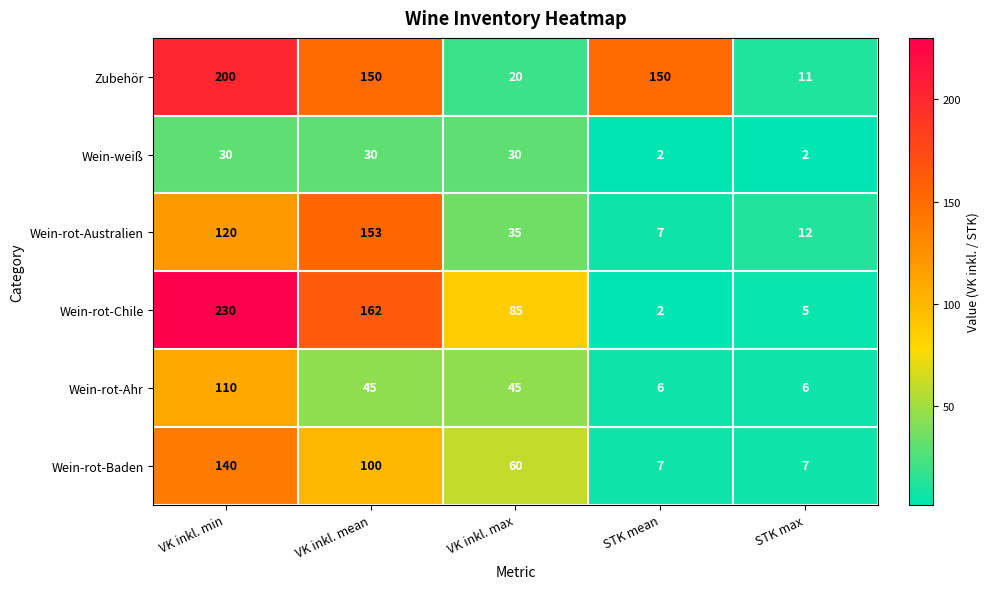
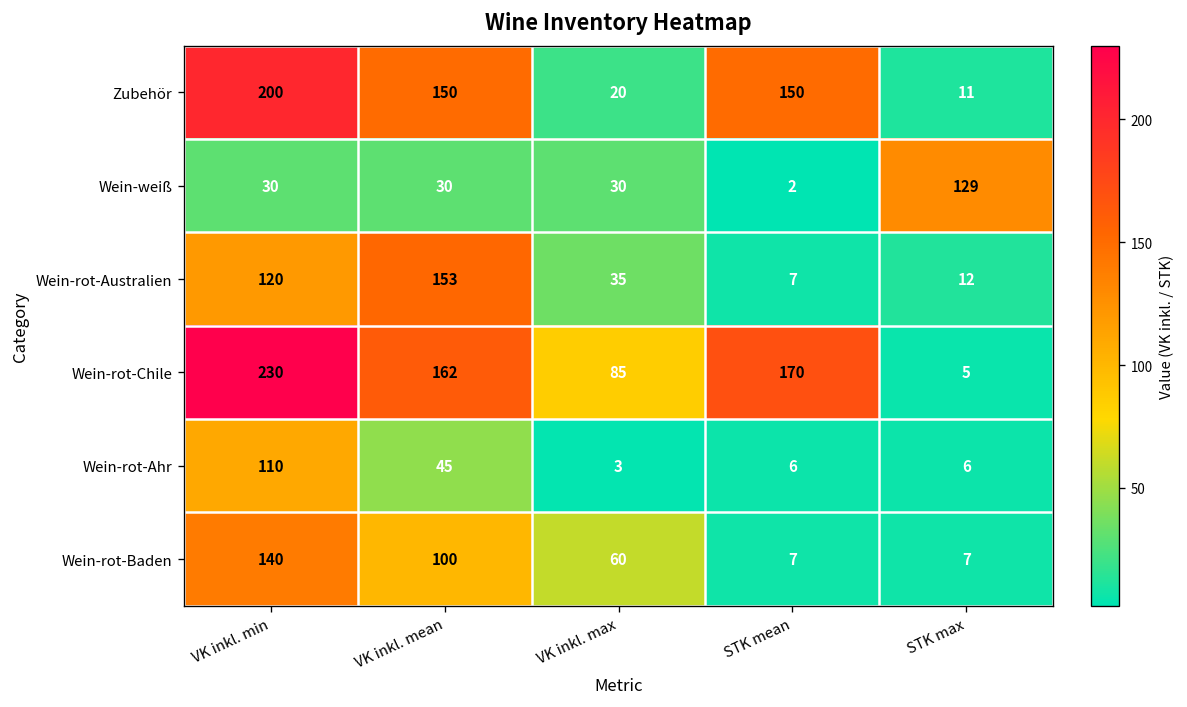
  {
    "Zubehör": {
      "VK inkl. min": 200,
      "VK inkl. mean": 150,
      "VK inkl. max": 20,
      "STK mean": 150,
      "STK max": 11
    },
    "Wein-weiß": {
      "VK inkl. min": 30,
      "VK inkl. mean": 30,
      "VK inkl. max": 30,
      "STK mean": 2,
-     "STK max": 2
+     "STK max": 129
    },
    "Wein-rot-Australien": {
      "VK inkl. min": 120,
      "VK inkl. mean": 153,
      "VK inkl. max": 35,
      "STK mean": 7,
      "STK max": 12
    },
    "Wein-rot-Chile": {
      "VK inkl. min": 230,
      "VK inkl. mean": 162,
      "VK inkl. max": 85,
-     "STK mean": 2,
+     "STK mean": 170,
      "STK max": 5
    },
    "Wein-rot-Ahr": {
      "VK inkl. min": 110,
      "VK inkl. mean": 45,
-     "VK inkl. max": 45,
+     "VK inkl. max": 3,
      "STK mean": 6,
      "STK max": 6
    },
    "Wein-rot-Baden": {
      "VK inkl. min": 140,
      "VK inkl. mean": 100,
      "VK inkl. max": 60,
      "STK mean": 7,
      "STK max": 7
    }
  }
